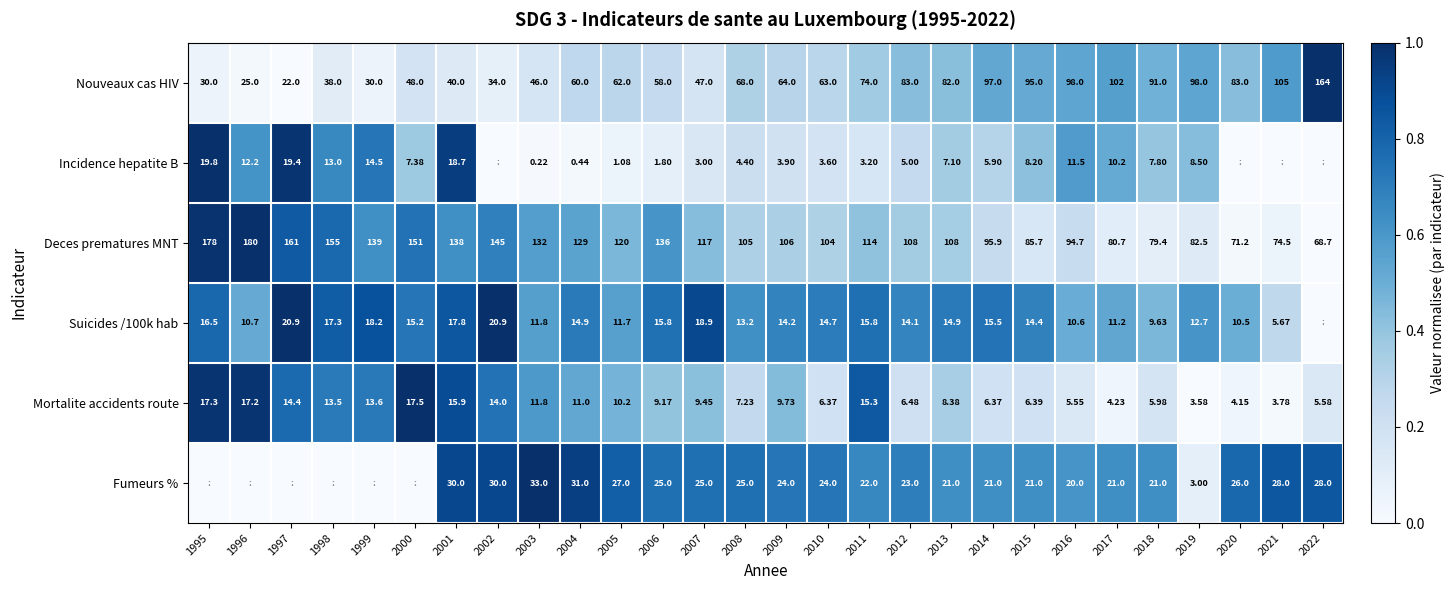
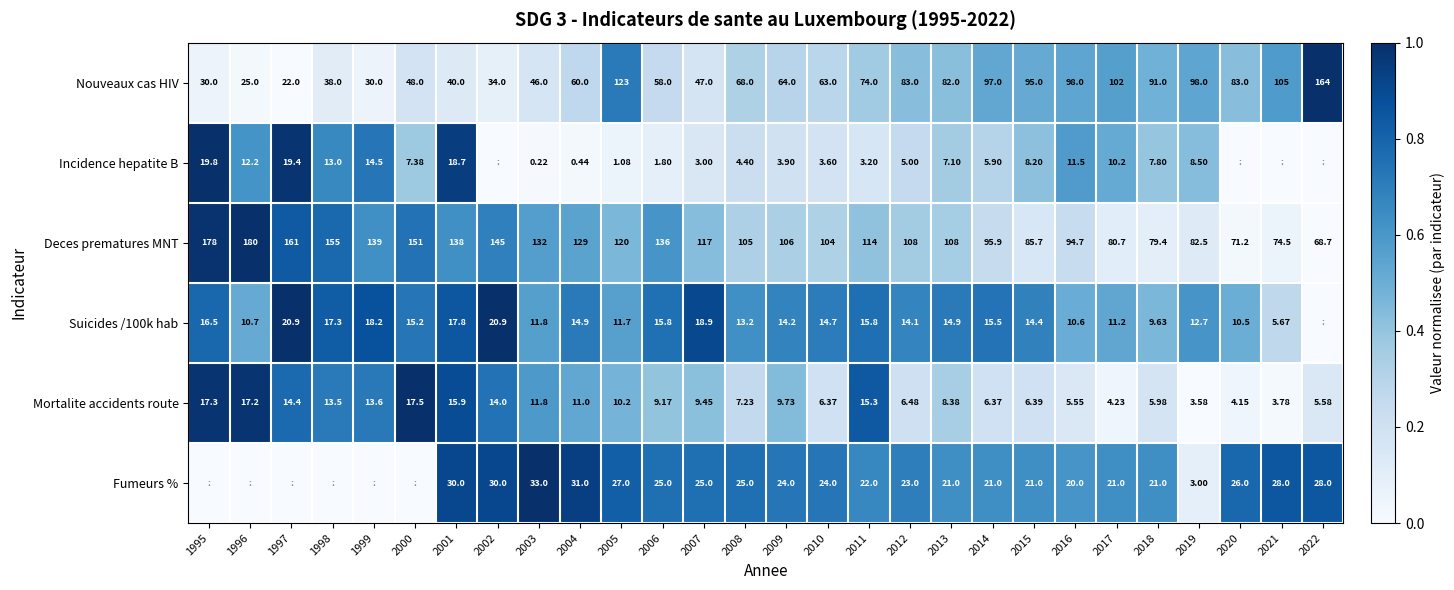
  {
    "Nouveaux cas HIV": {
      "1995": 30.0,
      "1996": 25.0,
      "1997": 22.0,
      "1998": 38.0,
      "1999": 30.0,
      "2000": 48.0,
      "2001": 40.0,
      "2002": 34.0,
      "2003": 46.0,
      "2004": 60.0,
-     "2005": 62.0,
+     "2005": 123,
      "2006": 58.0,
      "2007": 47.0,
      "2008": 68.0,
      "2009": 64.0,
      "2010": 63.0,
      "2011": 74.0,
      "2012": 83.0,
      "2013": 82.0,
      "2014": 97.0,
      "2015": 95.0,
      "2016": 98.0,
      "2017": 102,
      "2018": 91.0,
      "2019": 98.0,
      "2020": 83.0,
      "2021": 105,
      "2022": 164
    },
    "Incidence hepatite B": {
      "1995": 19.8,
      "1996": 12.2,
      "1997": 19.4,
      "1998": 13.0,
      "1999": 14.5,
      "2000": 7.38,
      "2001": 18.7,
      "2003": 0.22,
      "2004": 0.44,
      "2005": 1.08,
      "2006": 1.80,
      "2007": 3.00,
      "2008": 4.40,
      "2009": 3.90,
      "2010": 3.60,
      "2011": 3.20,
      "2012": 5.00,
      "2013": 7.10,
      "2014": 5.90,
      "2015": 8.20,
      "2016": 11.5,
      "2017": 10.2,
      "2018": 7.80,
      "2019": 8.50
    },
    "Deces prematures MNT": {
      "1995": 178,
      "1996": 180,
      "1997": 161,
      "1998": 155,
      "1999": 139,
      "2000": 151,
      "2001": 138,
      "2002": 145,
      "2003": 132,
      "2004": 129,
      "2005": 120,
      "2006": 136,
      "2007": 117,
      "2008": 105,
      "2009": 106,
      "2010": 104,
      "2011": 114,
      "2012": 108,
      "2013": 108,
      "2014": 95.9,
      "2015": 85.7,
      "2016": 94.7,
      "2017": 80.7,
      "2018": 79.4,
      "2019": 82.5,
      "2020": 71.2,
      "2021": 74.5,
      "2022": 68.7
    },
    "Suicides /100k hab": {
      "1995": 16.5,
      "1996": 10.7,
      "1997": 20.9,
      "1998": 17.3,
      "1999": 18.2,
      "2000": 15.2,
      "2001": 17.8,
      "2002": 20.9,
      "2003": 11.8,
      "2004": 14.9,
      "2005": 11.7,
      "2006": 15.8,
      "2007": 18.9,
      "2008": 13.2,
      "2009": 14.2,
      "2010": 14.7,
      "2011": 15.8,
      "2012": 14.1,
      "2013": 14.9,
      "2014": 15.5,
      "2015": 14.4,
      "2016": 10.6,
      "2017": 11.2,
      "2018": 9.63,
      "2019": 12.7,
      "2020": 10.5,
      "2021": 5.67
    },
    "Mortalite accidents route": {
      "1995": 17.3,
      "1996": 17.2,
      "1997": 14.4,
      "1998": 13.5,
      "1999": 13.6,
      "2000": 17.5,
      "2001": 15.9,
      "2002": 14.0,
      "2003": 11.8,
      "2004": 11.0,
      "2005": 10.2,
      "2006": 9.17,
      "2007": 9.45,
      "2008": 7.23,
      "2009": 9.73,
      "2010": 6.37,
      "2011": 15.3,
      "2012": 6.48,
      "2013": 8.38,
      "2014": 6.37,
      "2015": 6.39,
      "2016": 5.55,
      "2017": 4.23,
      "2018": 5.98,
      "2019": 3.58,
      "2020": 4.15,
      "2021": 3.78,
      "2022": 5.58
    },
    "Fumeurs %": {
      "2001": 30.0,
      "2002": 30.0,
      "2003": 33.0,
      "2004": 31.0,
      "2005": 27.0,
      "2006": 25.0,
      "2007": 25.0,
      "2008": 25.0,
      "2009": 24.0,
      "2010": 24.0,
      "2011": 22.0,
      "2012": 23.0,
      "2013": 21.0,
      "2014": 21.0,
      "2015": 21.0,
      "2016": 20.0,
      "2017": 21.0,
      "2018": 21.0,
      "2019": 3.00,
      "2020": 26.0,
      "2021": 28.0,
      "2022": 28.0
    }
  }
